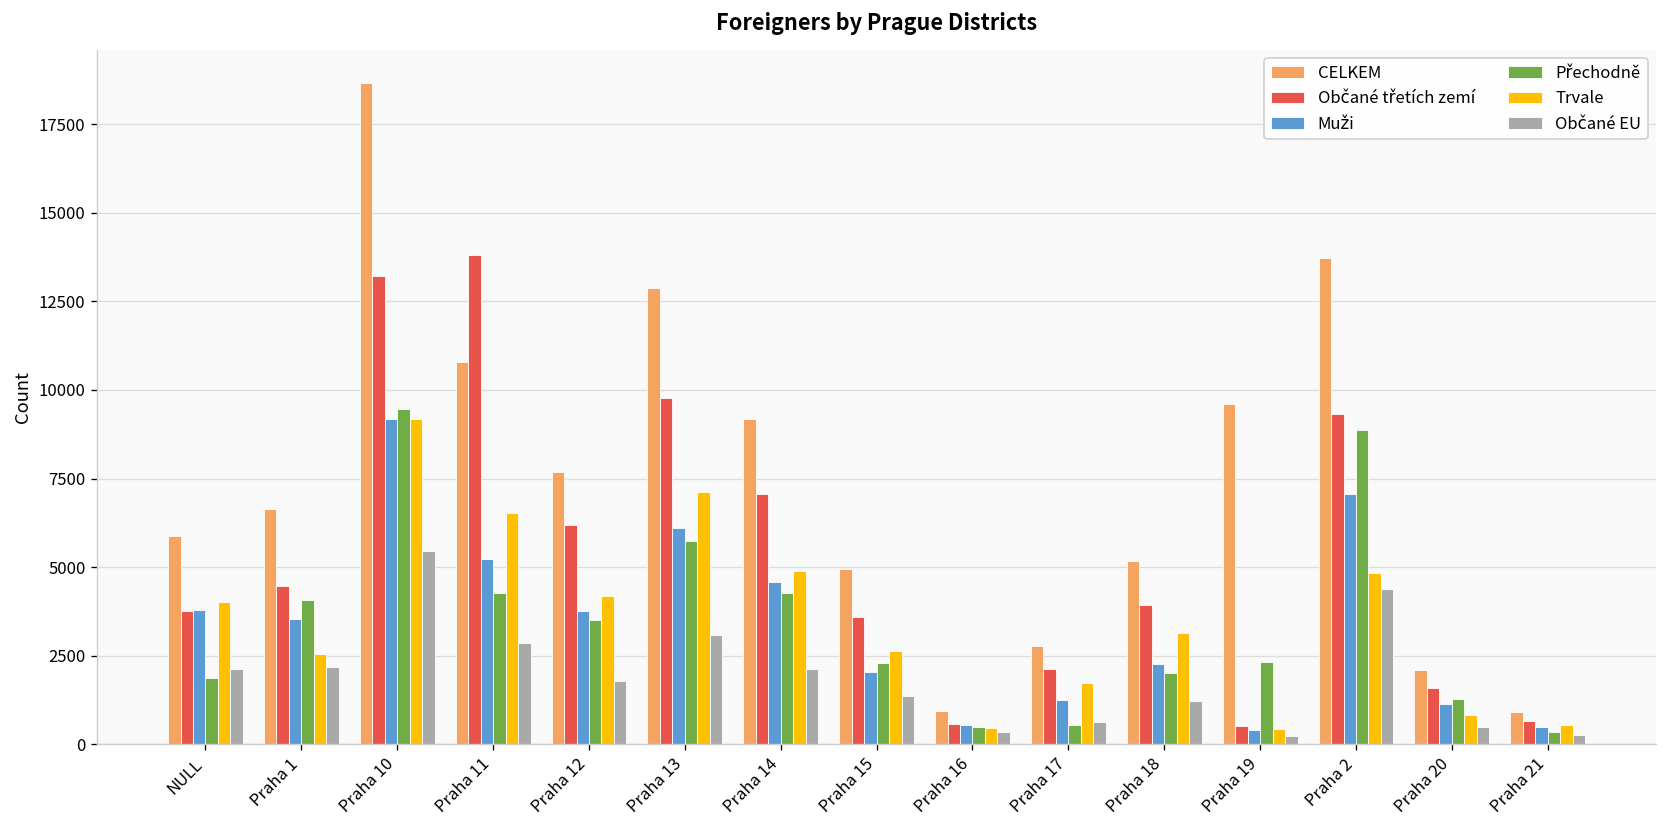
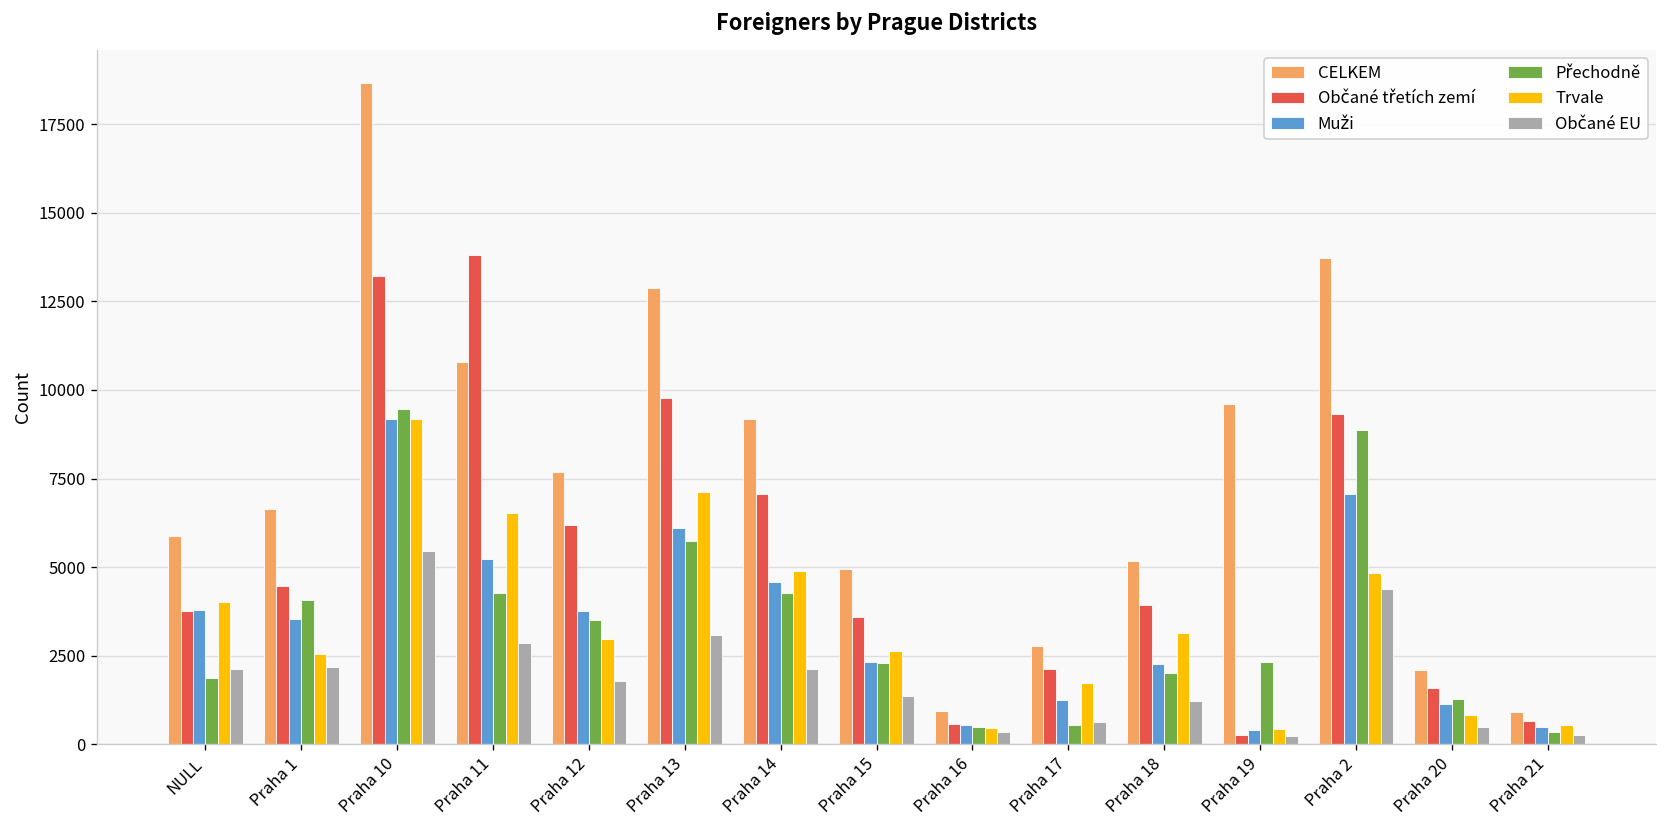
  {
    "CELKEM": {
      "NULL": 5900,
      "Praha 1": 6600,
      "Praha 10": 18700,
      "Praha 11": 10800,
      "Praha 12": 7700,
      "Praha 13": 12900,
      "Praha 14": 9200,
      "Praha 15": 4900,
      "Praha 16": 900,
      "Praha 17": 2800,
      "Praha 18": 5200,
      "Praha 19": 9600,
      "Praha 2": 13700,
      "Praha 20": 2100,
      "Praha 21": 900
    },
    "Občané třetích zemí": {
      "NULL": 3800,
      "Praha 1": 4500,
      "Praha 10": 13200,
      "Praha 11": 13800,
      "Praha 12": 6200,
      "Praha 13": 9800,
      "Praha 14": 7100,
      "Praha 15": 3600,
      "Praha 16": 600,
      "Praha 17": 2100,
      "Praha 18": 3900,
-     "Praha 19": 500,
+     "Praha 19": 300,
      "Praha 2": 9300,
      "Praha 20": 1600,
      "Praha 21": 600
    },
    "Muži": {
      "NULL": 3800,
      "Praha 1": 3500,
      "Praha 10": 9200,
      "Praha 11": 5200,
      "Praha 12": 3700,
      "Praha 13": 6100,
      "Praha 14": 4600,
-     "Praha 15": 2000,
+     "Praha 15": 2300,
      "Praha 16": 600,
      "Praha 17": 1300,
      "Praha 18": 2300,
      "Praha 19": 400,
      "Praha 2": 7100,
      "Praha 20": 1100,
      "Praha 21": 500
    },
    "Přechodně": {
      "NULL": 1900,
      "Praha 1": 4100,
      "Praha 10": 9500,
      "Praha 11": 4300,
      "Praha 12": 3500,
      "Praha 13": 5700,
      "Praha 14": 4300,
      "Praha 15": 2300,
      "Praha 16": 500,
      "Praha 17": 500,
      "Praha 18": 2000,
      "Praha 19": 2300,
      "Praha 2": 8900,
      "Praha 20": 1300,
      "Praha 21": 400
    },
    "Trvale": {
      "NULL": 4000,
      "Praha 1": 2600,
      "Praha 10": 9200,
      "Praha 11": 6500,
-     "Praha 12": 4200,
+     "Praha 12": 3000,
      "Praha 13": 7100,
      "Praha 14": 4900,
      "Praha 15": 2600,
      "Praha 16": 500,
      "Praha 17": 1700,
      "Praha 18": 3100,
      "Praha 19": 400,
      "Praha 2": 4800,
      "Praha 20": 800,
      "Praha 21": 500
    },
    "Občané EU": {
      "NULL": 2100,
      "Praha 1": 2200,
      "Praha 10": 5400,
      "Praha 11": 2900,
      "Praha 12": 1800,
      "Praha 13": 3100,
      "Praha 14": 2100,
      "Praha 15": 1400,
      "Praha 16": 400,
      "Praha 17": 600,
      "Praha 18": 1200,
      "Praha 19": 200,
      "Praha 2": 4400,
      "Praha 20": 500,
      "Praha 21": 300
    }
  }
